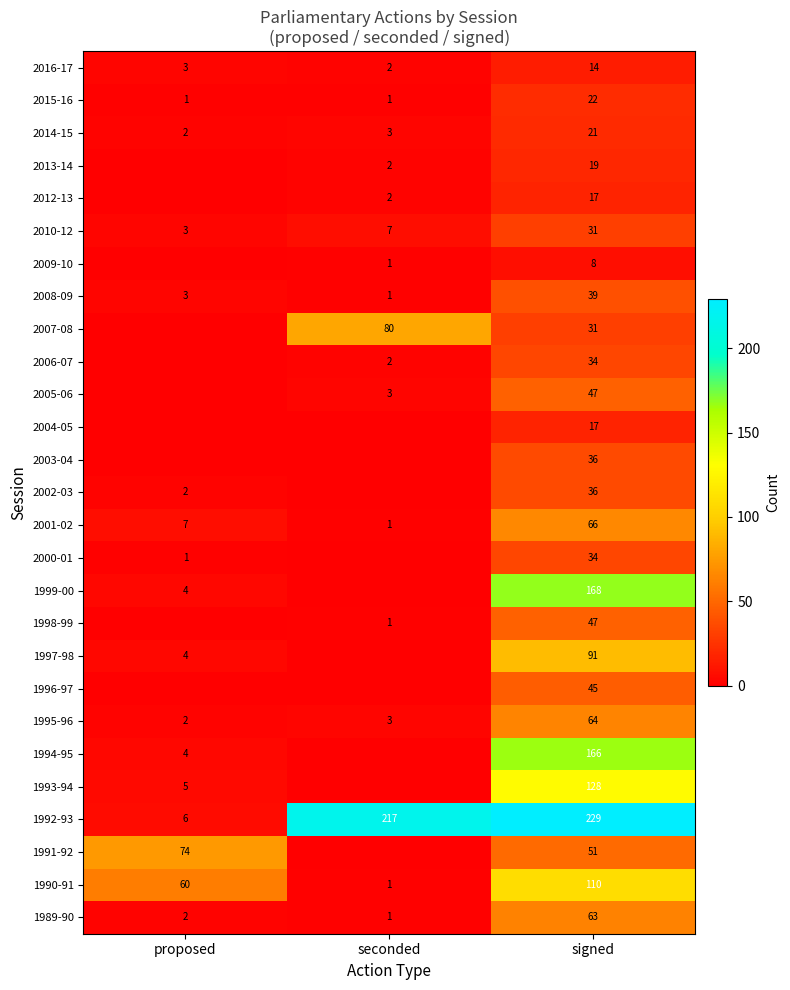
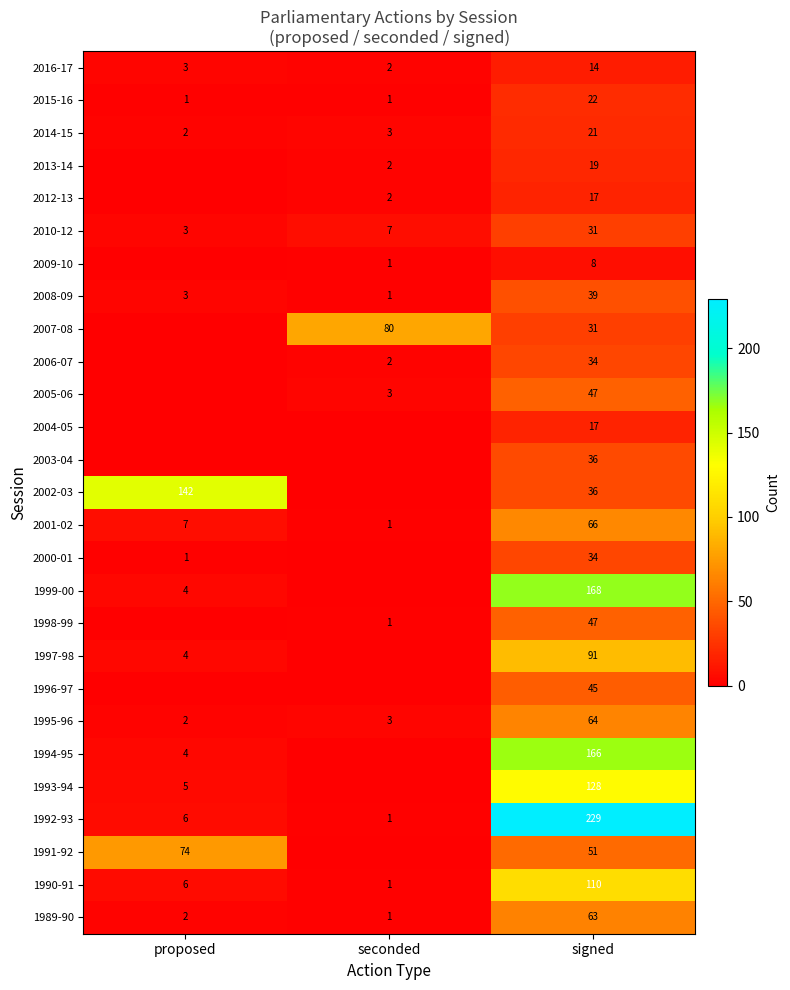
  {
    "2016-17": {
      "proposed": 3,
      "seconded": 2,
      "signed": 14
    },
    "2015-16": {
      "proposed": 1,
      "seconded": 1,
      "signed": 22
    },
    "2014-15": {
      "proposed": 2,
      "seconded": 3,
      "signed": 21
    },
    "2013-14": {
      "seconded": 2,
      "signed": 19
    },
    "2012-13": {
      "seconded": 2,
      "signed": 17
    },
    "2010-12": {
      "proposed": 3,
      "seconded": 7,
      "signed": 31
    },
    "2009-10": {
      "seconded": 1,
      "signed": 8
    },
    "2008-09": {
      "proposed": 3,
      "seconded": 1,
      "signed": 39
    },
    "2007-08": {
      "seconded": 80,
      "signed": 31
    },
    "2006-07": {
      "seconded": 2,
      "signed": 34
    },
    "2005-06": {
      "seconded": 3,
      "signed": 47
    },
    "2004-05": {
      "signed": 17
    },
    "2003-04": {
      "signed": 36
    },
    "2002-03": {
-     "proposed": 2,
+     "proposed": 142,
      "signed": 36
    },
    "2001-02": {
      "proposed": 7,
      "seconded": 1,
      "signed": 66
    },
    "2000-01": {
      "proposed": 1,
      "signed": 34
    },
    "1999-00": {
      "proposed": 4,
      "signed": 168
    },
    "1998-99": {
      "seconded": 1,
      "signed": 47
    },
    "1997-98": {
      "proposed": 4,
      "signed": 91
    },
    "1996-97": {
      "signed": 45
    },
    "1995-96": {
      "proposed": 2,
      "seconded": 3,
      "signed": 64
    },
    "1994-95": {
      "proposed": 4,
      "signed": 166
    },
    "1993-94": {
      "proposed": 5,
      "signed": 128
    },
    "1992-93": {
      "proposed": 6,
-     "seconded": 217,
+     "seconded": 1,
      "signed": 229
    },
    "1991-92": {
      "proposed": 74,
      "signed": 51
    },
    "1990-91": {
-     "proposed": 60,
+     "proposed": 6,
      "seconded": 1,
      "signed": 110
    },
    "1989-90": {
      "proposed": 2,
      "seconded": 1,
      "signed": 63
    }
  }
